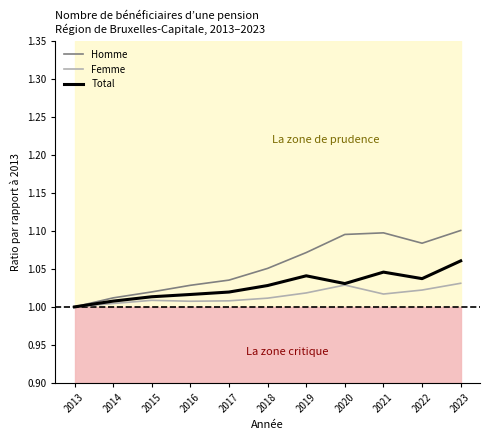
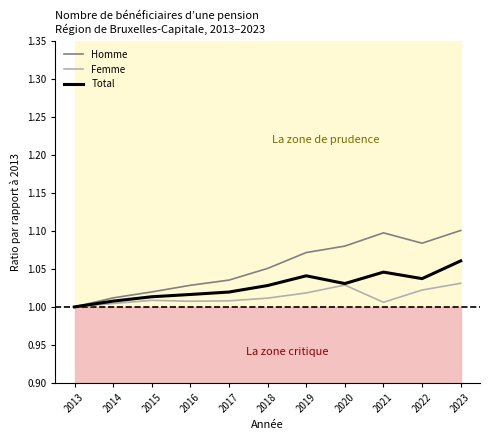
  {
    "Homme": {
      "2014": 1.01,
      "2015": 1.02,
      "2016": 1.03,
      "2017": 1.04,
      "2018": 1.05,
      "2019": 1.07,
-     "2020": 1.10,
+     "2020": 1.08,
      "2021": 1.10,
      "2022": 1.08,
      "2023": 1.10
    },
    "Femme": {
      "2015": 1.01,
      "2016": 1.01,
      "2017": 1.01,
      "2018": 1.01,
      "2019": 1.02,
-     "2021": 1.02,
+     "2021": 1.01,
      "2022": 1.02,
      "2023": 1.03
    },
    "Total": {
      "2015": 1.01,
      "2016": 1.02,
      "2017": 1.02,
      "2018": 1.03,
      "2019": 1.04,
      "2021": 1.05,
      "2022": 1.04,
      "2023": 1.06
    }
  }
